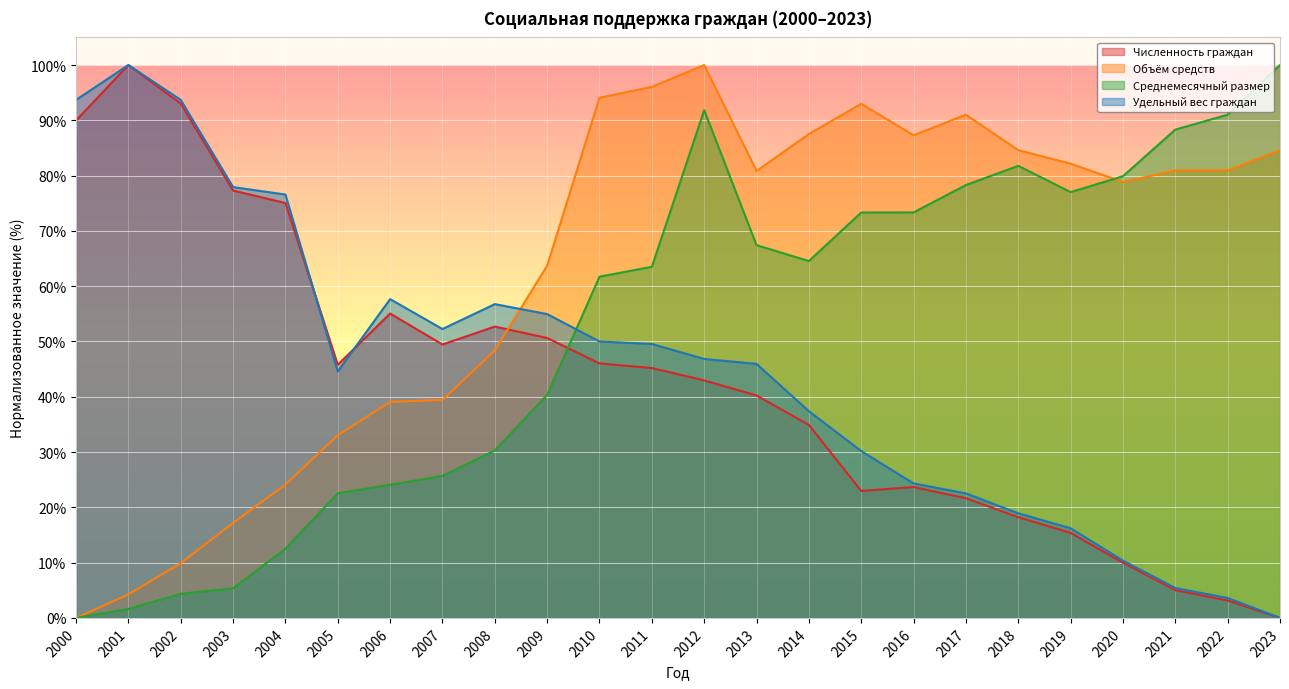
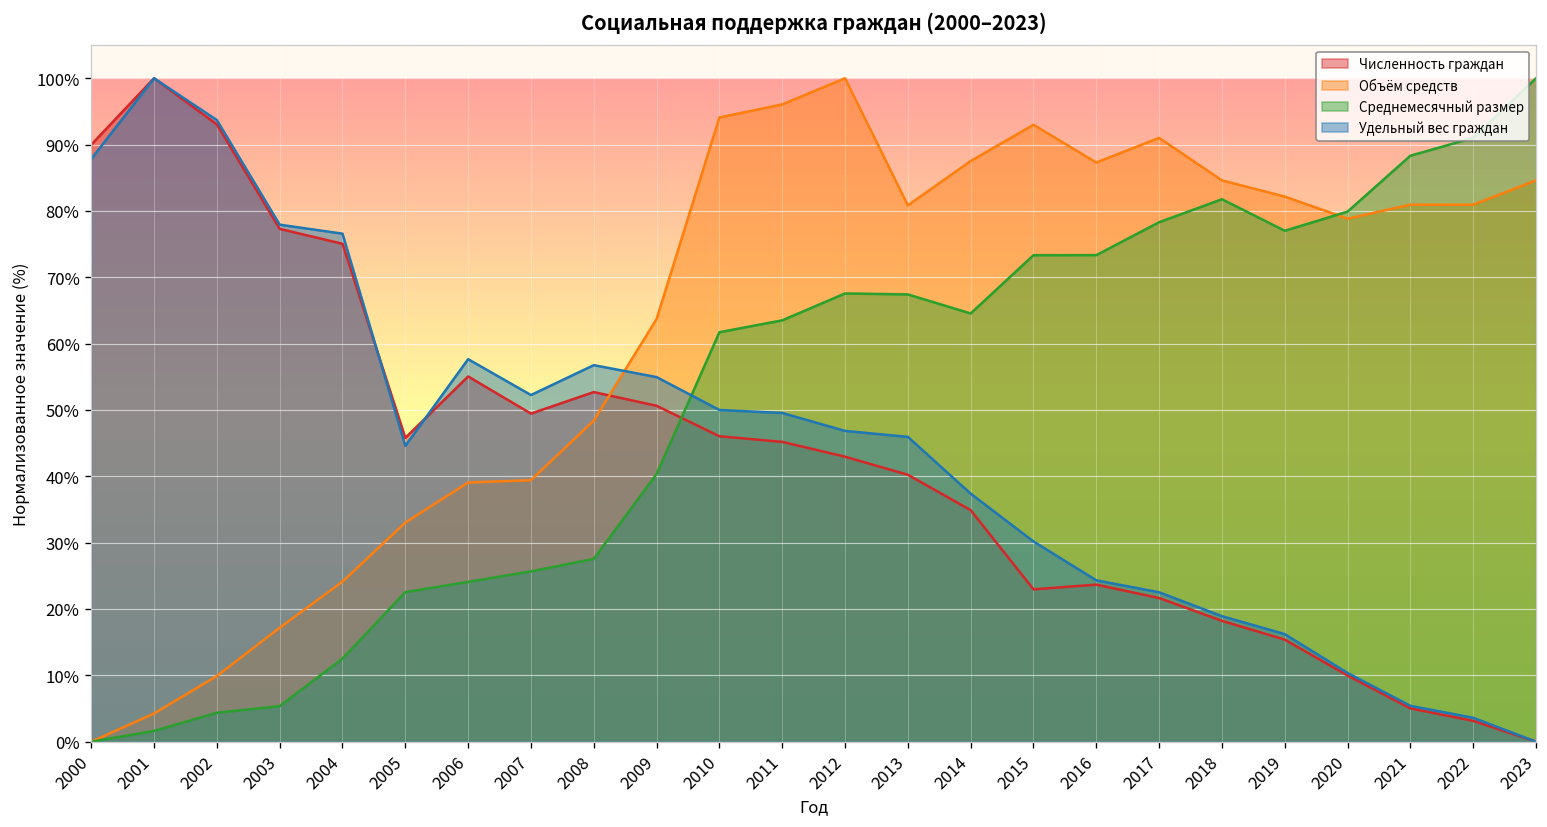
  {
    "Численность граждан": {
      "2000": "90%",
      "2002": "93%",
      "2003": "77%",
      "2004": "75%",
      "2005": "46%",
      "2006": "55%",
      "2007": "49%",
      "2008": "53%",
      "2009": "51%",
      "2010": "46%",
      "2011": "45%",
      "2012": "43%",
      "2013": "40%",
      "2014": "35%",
      "2015": "23%",
      "2016": "24%",
      "2017": "22%",
      "2018": "18%",
      "2019": "15%"
    },
    "Объём средств": {
      "2001": "4%",
      "2002": "10%",
      "2003": "17%",
      "2004": "24%",
      "2005": "33%",
      "2006": "39%",
      "2007": "39%",
      "2008": "48%",
      "2009": "64%",
      "2010": "94%",
      "2011": "96%",
      "2012": "100%",
      "2013": "81%",
      "2014": "88%",
      "2015": "93%",
      "2016": "87%",
      "2017": "91%",
      "2018": "85%",
      "2019": "82%",
      "2020": "79%",
      "2021": "81%",
      "2022": "81%",
      "2023": "85%"
    },
    "Среднемесячный размер": {
      "2001": "2%",
      "2002": "4%",
      "2003": "5%",
      "2004": "13%",
      "2005": "23%",
      "2006": "24%",
      "2007": "26%",
-     "2008": "30%",
+     "2008": "28%",
      "2009": "40%",
      "2010": "62%",
      "2011": "64%",
-     "2012": "92%",
+     "2012": "68%",
      "2013": "67%",
      "2014": "65%",
      "2015": "73%",
      "2016": "73%",
      "2017": "78%",
      "2018": "82%",
      "2019": "77%",
      "2020": "80%",
      "2021": "88%",
      "2022": "91%",
      "2023": "100%"
    },
    "Удельный вес граждан": {
-     "2000": "94%",
+     "2000": "88%",
      "2002": "94%",
      "2003": "78%",
      "2004": "77%",
      "2005": "45%",
      "2006": "58%",
      "2007": "52%",
      "2008": "57%",
      "2009": "55%",
      "2010": "50%",
      "2011": "50%",
      "2012": "47%",
      "2013": "46%",
      "2014": "37%",
      "2015": "30%",
      "2016": "24%",
      "2017": "23%",
      "2018": "19%",
      "2019": "16%"
    }
  }
